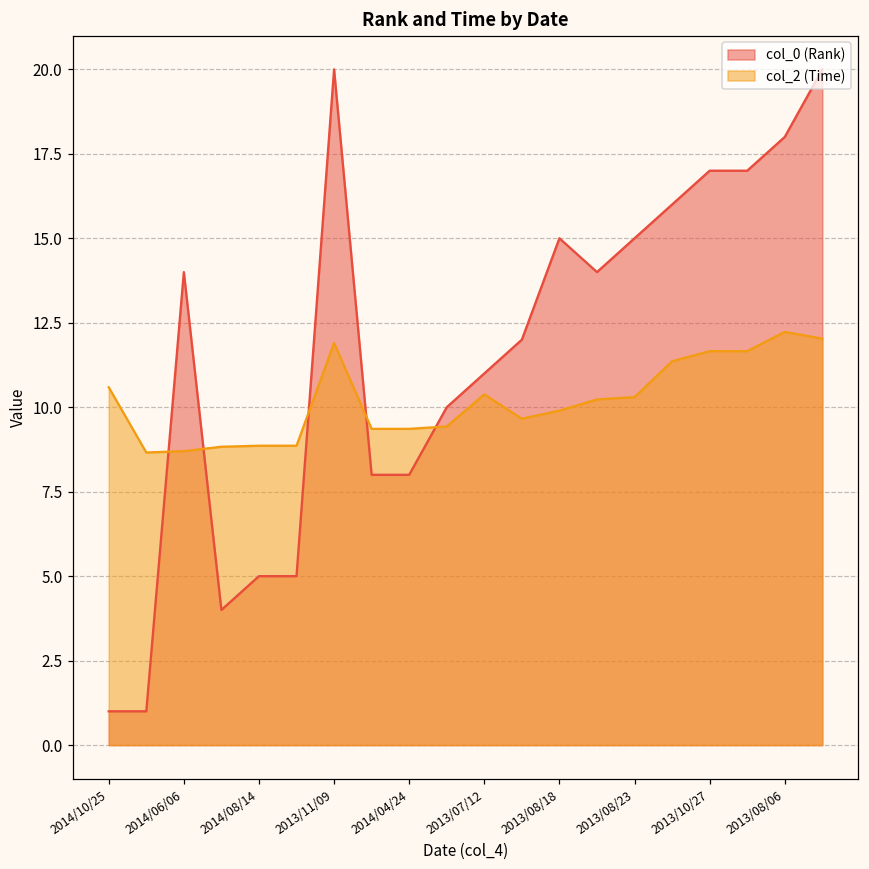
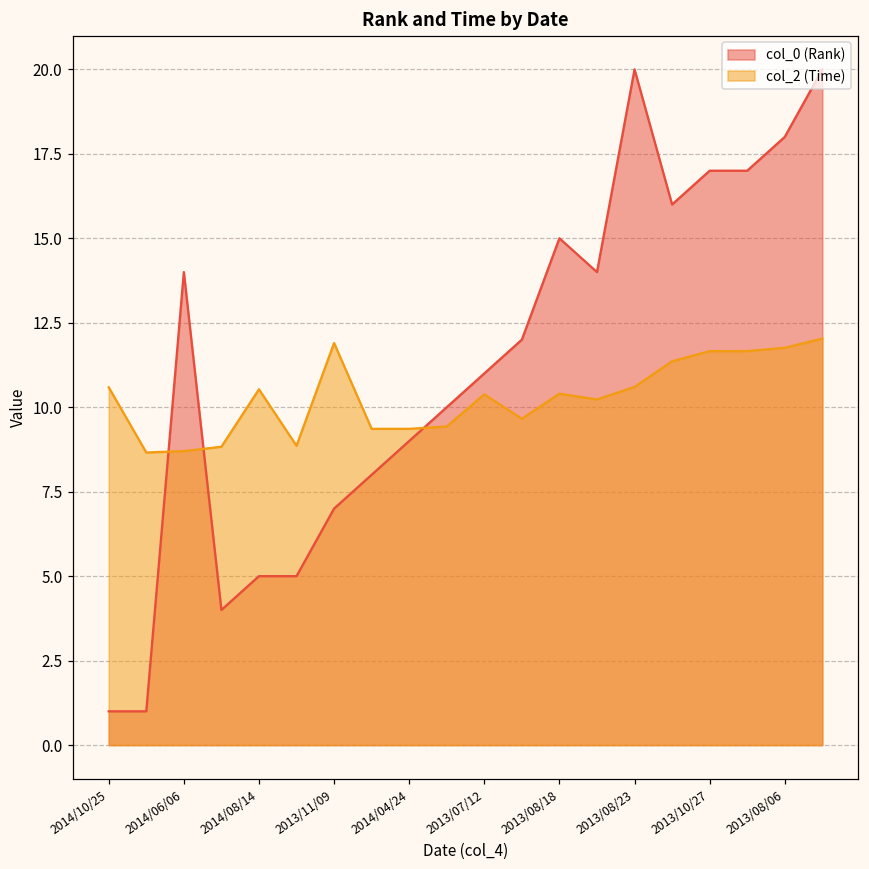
  {
    "col_0 (Rank)": {
      "2014/10/25": 1,
      "2014/06/06": 14,
      "2014/08/14": 5,
-     "2013/11/09": 20,
-     "2014/04/24": 8,
+     "2013/11/09": 7,
+     "2014/04/24": 9,
      "2013/07/12": 11,
      "2013/08/18": 15,
-     "2013/08/23": 15,
+     "2013/08/23": 20,
      "2013/10/27": 17,
      "2013/08/06": 18
    },
    "col_2 (Time)": {
      "2014/10/25": 10.6,
      "2014/06/06": 8.7,
-     "2014/08/14": 8.9,
+     "2014/08/14": 10.5,
      "2013/11/09": 11.9,
      "2014/04/24": 9.4,
      "2013/07/12": 10.4,
-     "2013/08/18": 9.9,
-     "2013/08/23": 10.3,
+     "2013/08/18": 10.4,
+     "2013/08/23": 10.6,
      "2013/10/27": 11.7,
-     "2013/08/06": 12.2
+     "2013/08/06": 11.8
    }
  }
